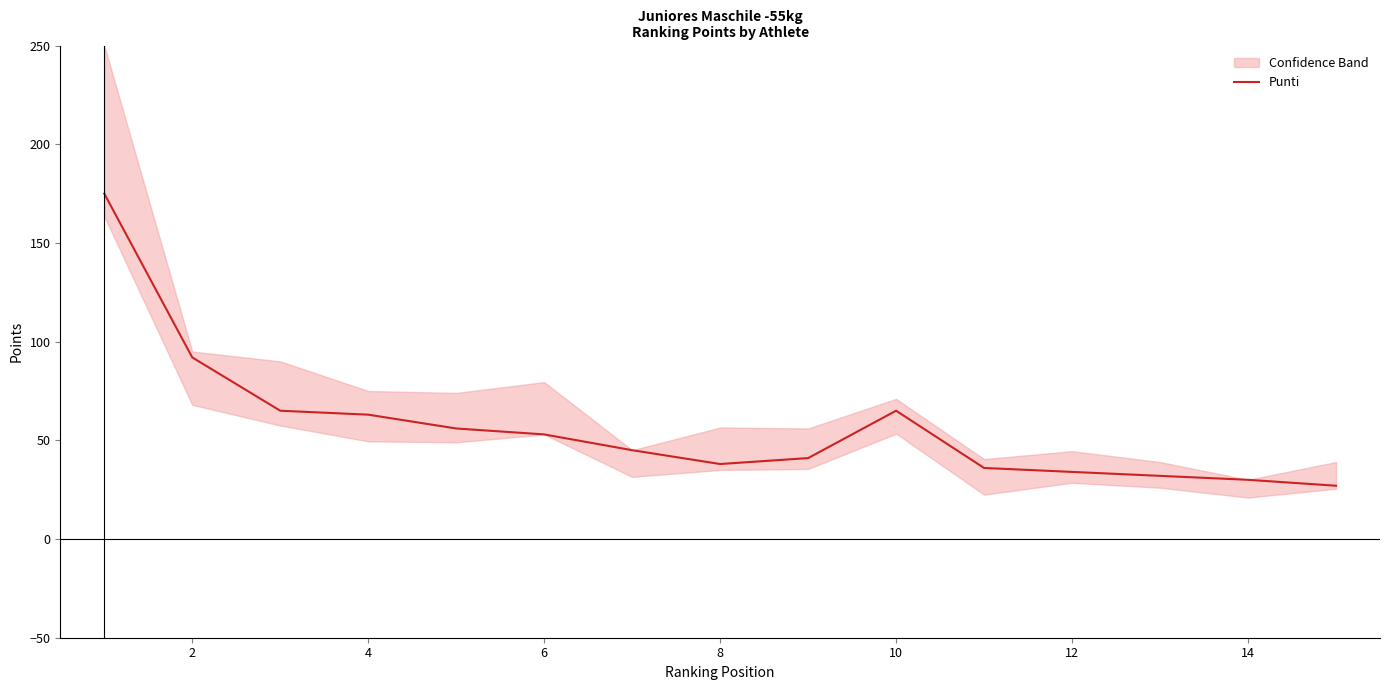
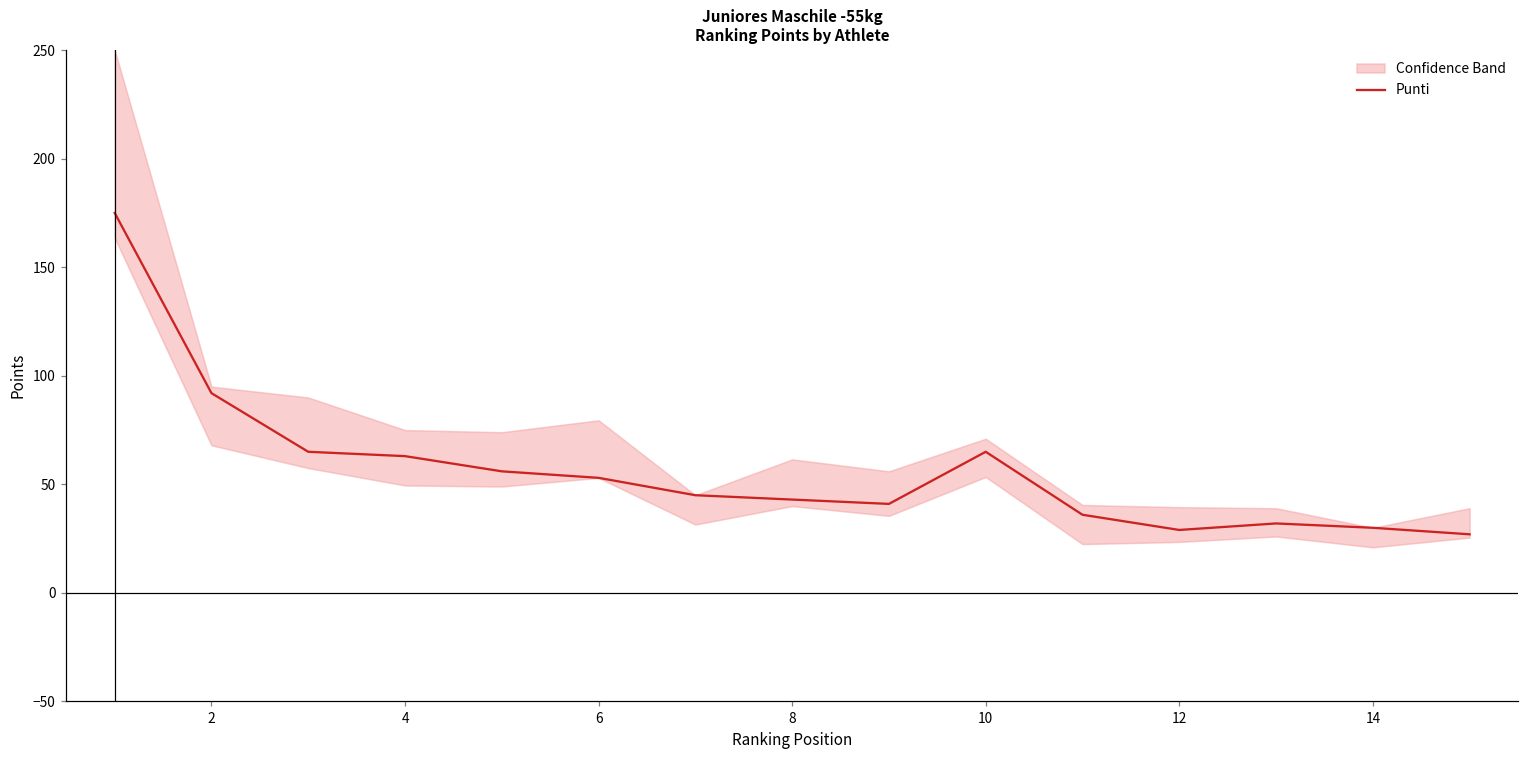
  {
    "Punti": {
      "2": 92,
      "4": 63,
      "6": 53,
-     "8": 38,
+     "8": 43,
      "10": 65,
-     "12": 34
+     "12": 29
    }
  }
